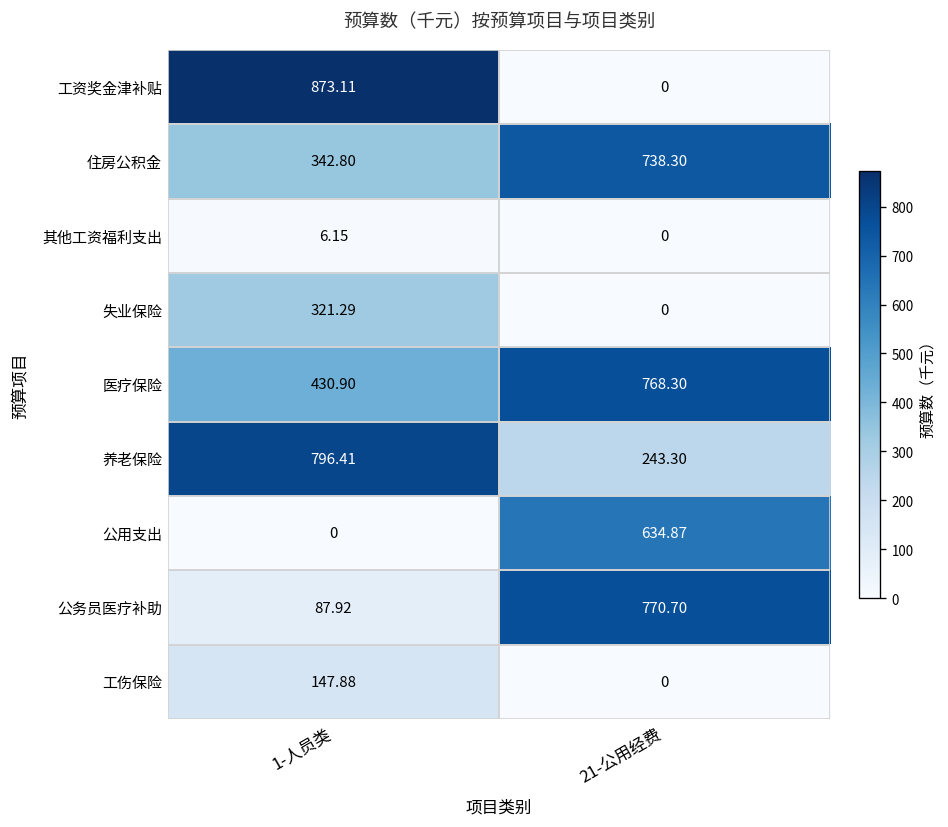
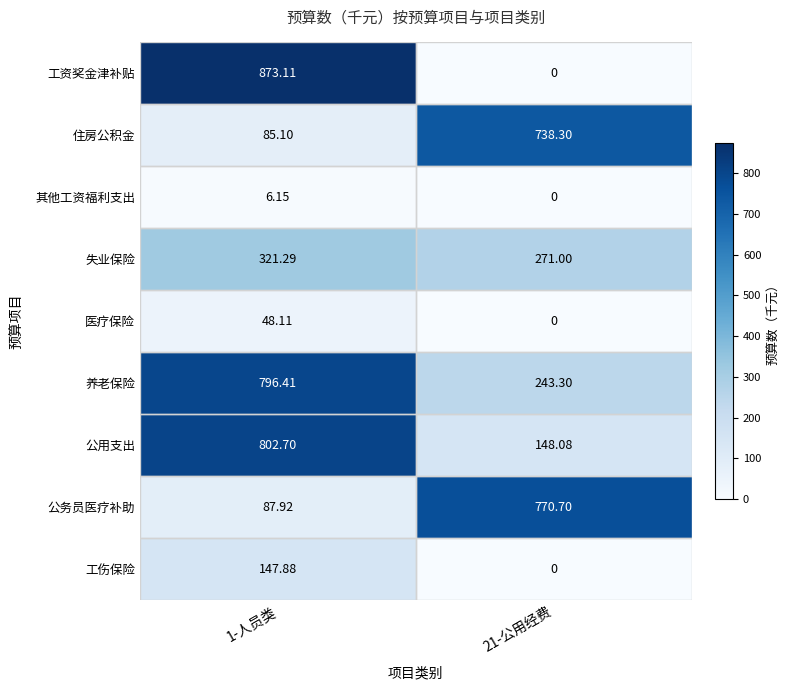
  {
    "工资奖金津补贴": {
      "1-人员类": 873.11,
      "21-公用经费": 0
    },
    "住房公积金": {
-     "1-人员类": 342.80,
+     "1-人员类": 85.10,
      "21-公用经费": 738.30
    },
    "其他工资福利支出": {
      "1-人员类": 6.15,
      "21-公用经费": 0
    },
    "失业保险": {
      "1-人员类": 321.29,
-     "21-公用经费": 0
+     "21-公用经费": 271.00
    },
    "医疗保险": {
-     "1-人员类": 430.90,
-     "21-公用经费": 768.30
+     "1-人员类": 48.11,
+     "21-公用经费": 0
    },
    "养老保险": {
      "1-人员类": 796.41,
      "21-公用经费": 243.30
    },
    "公用支出": {
-     "1-人员类": 0,
-     "21-公用经费": 634.87
+     "1-人员类": 802.70,
+     "21-公用经费": 148.08
    },
    "公务员医疗补助": {
      "1-人员类": 87.92,
      "21-公用经费": 770.70
    },
    "工伤保险": {
      "1-人员类": 147.88,
      "21-公用经费": 0
    }
  }
